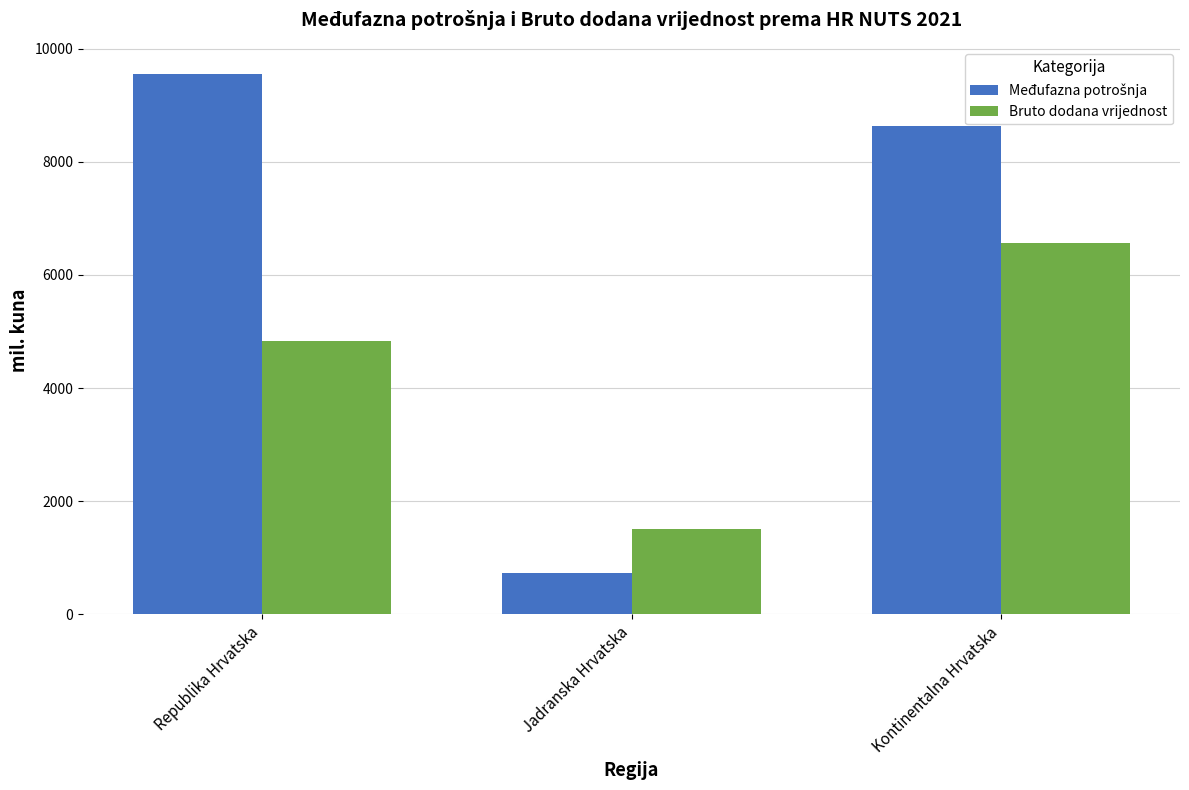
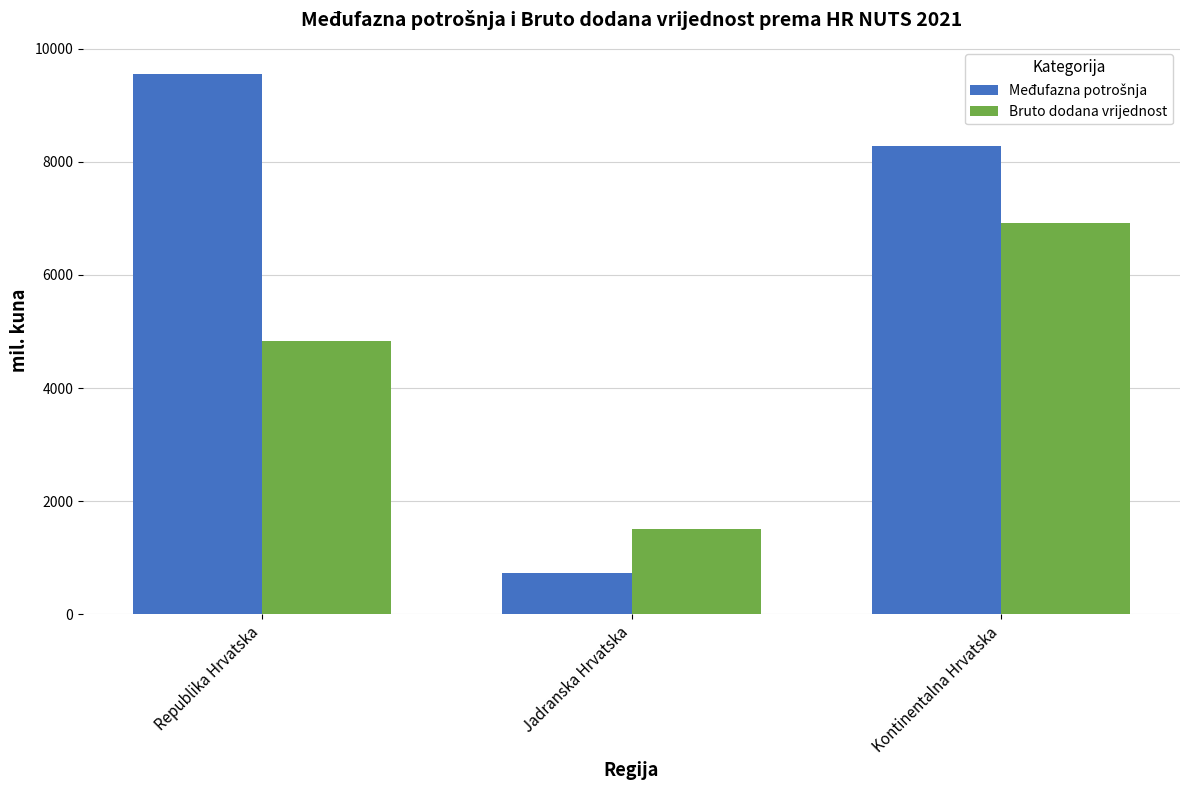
  {
    "Međufazna potrošnja": {
      "Republika Hrvatska": 9600,
      "Jadranska Hrvatska": 700,
-     "Kontinentalna Hrvatska": 8600
+     "Kontinentalna Hrvatska": 8300
    },
    "Bruto dodana vrijednost": {
      "Republika Hrvatska": 4800,
      "Jadranska Hrvatska": 1500,
-     "Kontinentalna Hrvatska": 6600
+     "Kontinentalna Hrvatska": 6900
    }
  }
